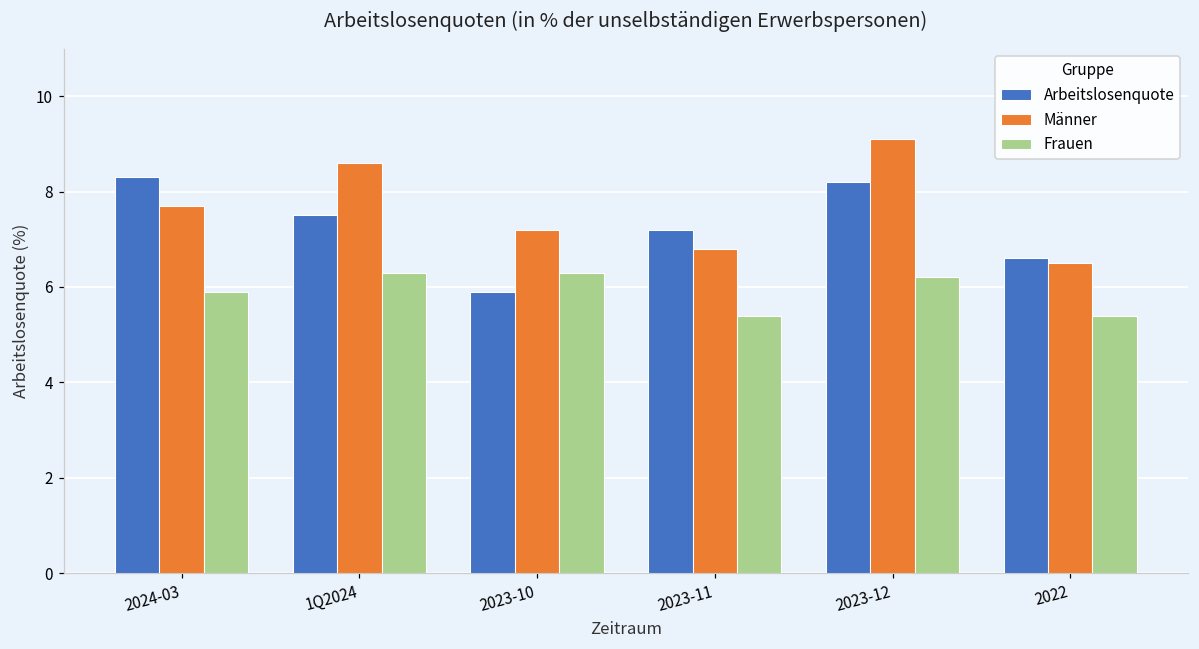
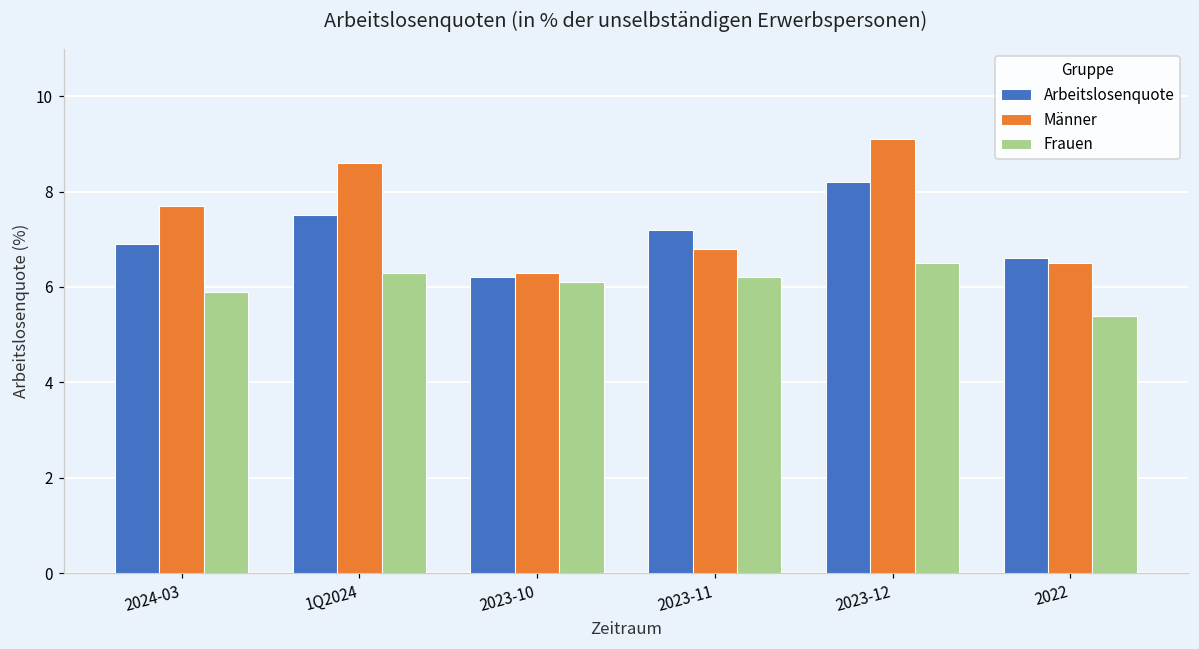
  {
    "Arbeitslosenquote": {
-     "2024-03": 8.3,
+     "2024-03": 6.9,
      "1Q2024": 7.5,
-     "2023-10": 5.9,
+     "2023-10": 6.2,
      "2023-11": 7.2,
      "2023-12": 8.2,
      "2022": 6.6
    },
    "Männer": {
      "2024-03": 7.7,
      "1Q2024": 8.6,
-     "2023-10": 7.2,
+     "2023-10": 6.3,
      "2023-11": 6.8,
      "2023-12": 9.1,
      "2022": 6.5
    },
    "Frauen": {
      "2024-03": 5.9,
      "1Q2024": 6.3,
-     "2023-10": 6.3,
-     "2023-11": 5.4,
-     "2023-12": 6.2,
+     "2023-10": 6.1,
+     "2023-11": 6.2,
+     "2023-12": 6.5,
      "2022": 5.4
    }
  }
